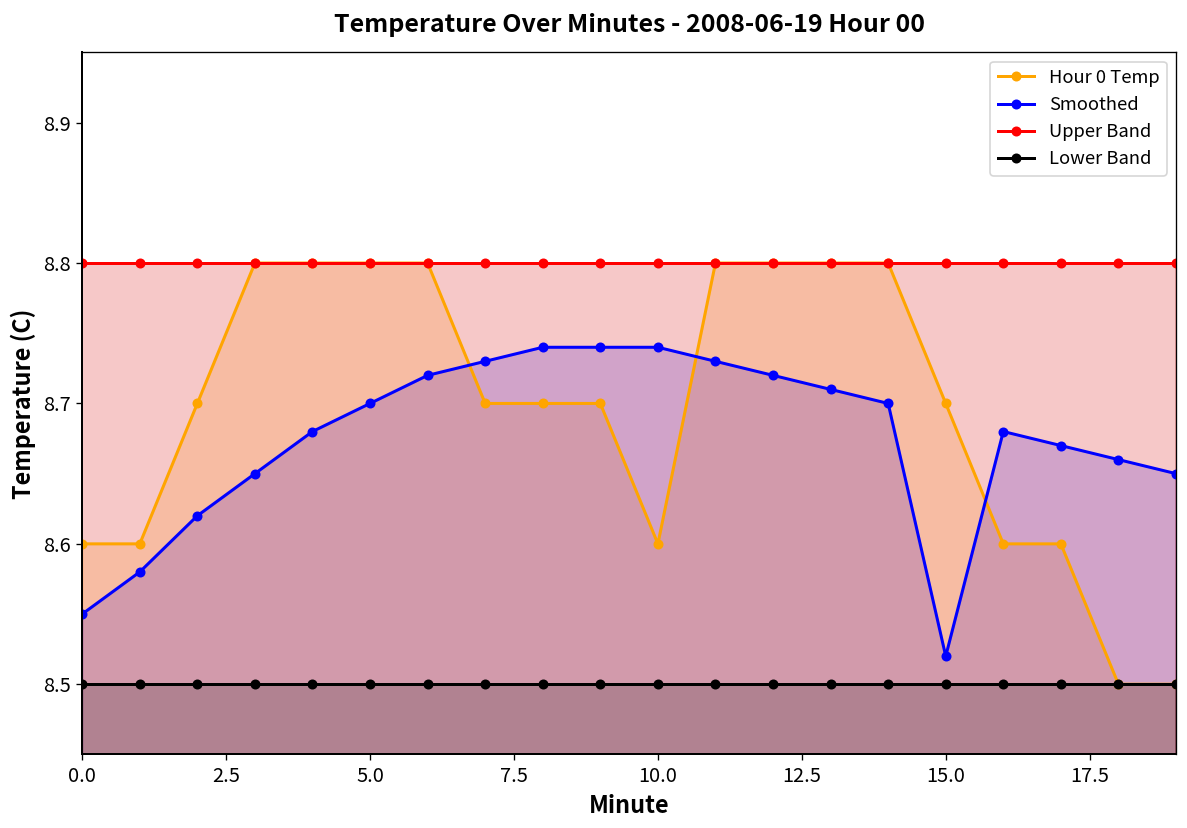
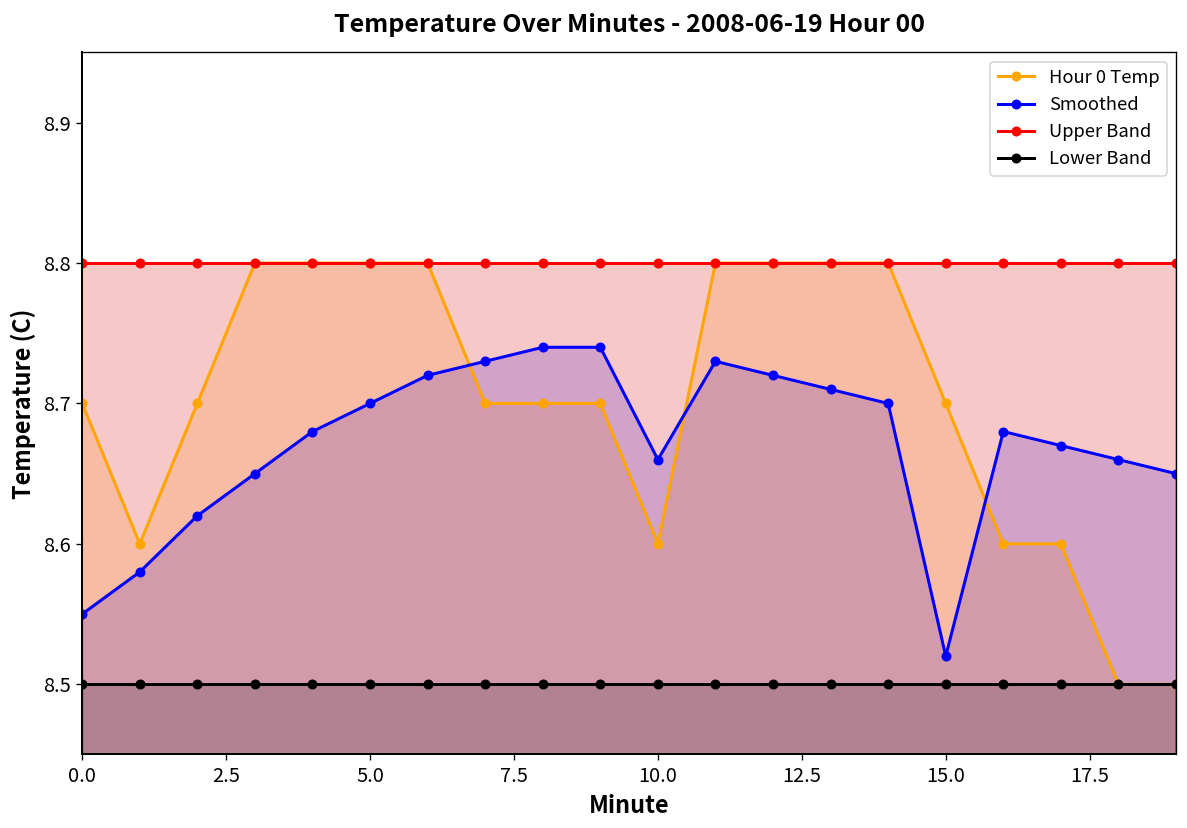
  {
    "Hour 0 Temp": {
-     "0.0": 8.6,
+     "0.0": 8.7,
      "10.0": 8.6,
      "15.0": 8.7
    },
    "Smoothed": {
      "0.0": 8.55,
      "5.0": 8.70,
-     "10.0": 8.74,
+     "10.0": 8.66,
      "15.0": 8.52
    },
    "Upper Band": {
      "0.0": 8.80,
      "10.0": 8.80,
      "15.0": 8.80
    },
    "Lower Band": {
      "0.0": 8.50,
      "5.0": 8.50,
      "10.0": 8.50,
      "15.0": 8.50
    }
  }
